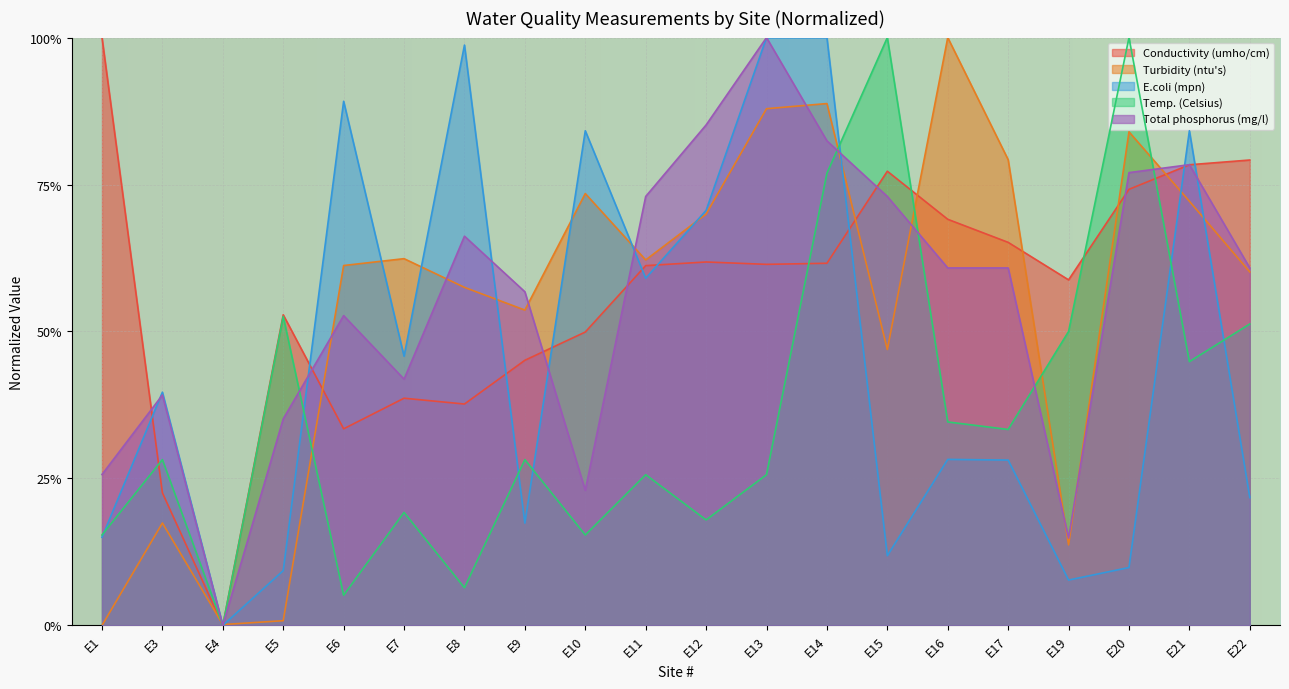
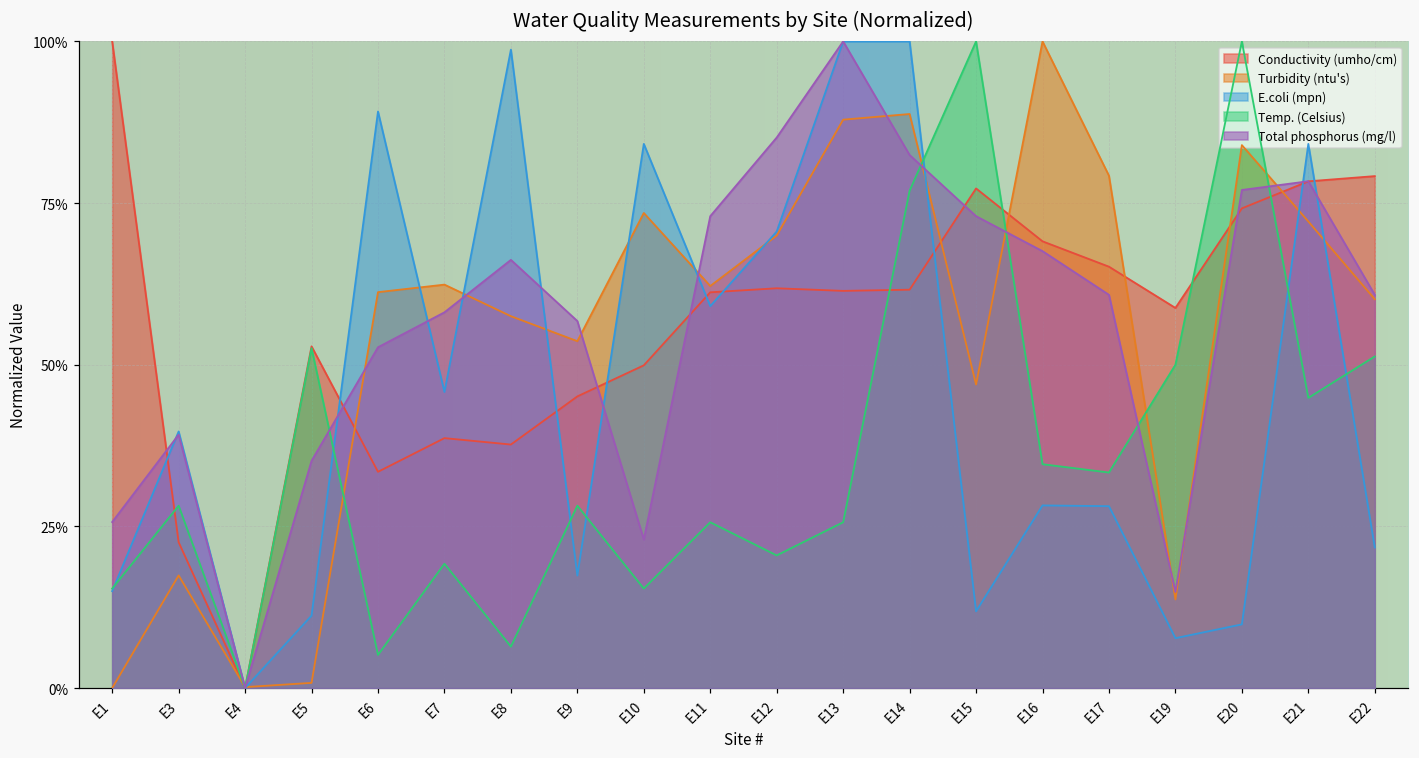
  {
    "E.coli (mpn)": {
      "E3": "40%",
-     "E5": "9%",
+     "E5": "11%",
      "E6": "89%",
      "E7": "46%",
      "E8": "99%",
      "E9": "17%",
      "E10": "84%",
      "E11": "59%",
      "E12": "71%",
      "E14": "100%",
      "E15": "12%",
      "E16": "28%",
      "E17": "28%",
      "E19": "8%",
      "E20": "10%",
      "E21": "84%",
      "E22": "22%"
    },
    "Temp. (Celsius)": {
      "E3": "28%",
      "E6": "5%",
      "E7": "19%",
      "E8": "6%",
      "E9": "28%",
      "E10": "15%",
      "E11": "26%",
-     "E12": "18%",
+     "E12": "21%",
      "E13": "26%",
      "E14": "77%",
      "E15": "100%",
      "E16": "35%",
      "E17": "33%",
      "E19": "50%",
      "E20": "100%",
      "E21": "45%",
      "E22": "51%"
    },
    "Total phosphorus (mg/l)": {
      "E1": "26%",
      "E3": "39%",
      "E5": "35%",
      "E6": "53%",
-     "E7": "42%",
+     "E7": "58%",
      "E8": "66%",
      "E9": "57%",
      "E10": "23%",
      "E11": "73%",
      "E12": "85%",
      "E14": "82%",
      "E15": "73%",
-     "E16": "61%",
+     "E16": "68%",
      "E17": "61%",
      "E19": "15%",
      "E20": "77%",
      "E22": "61%"
    }
  }
